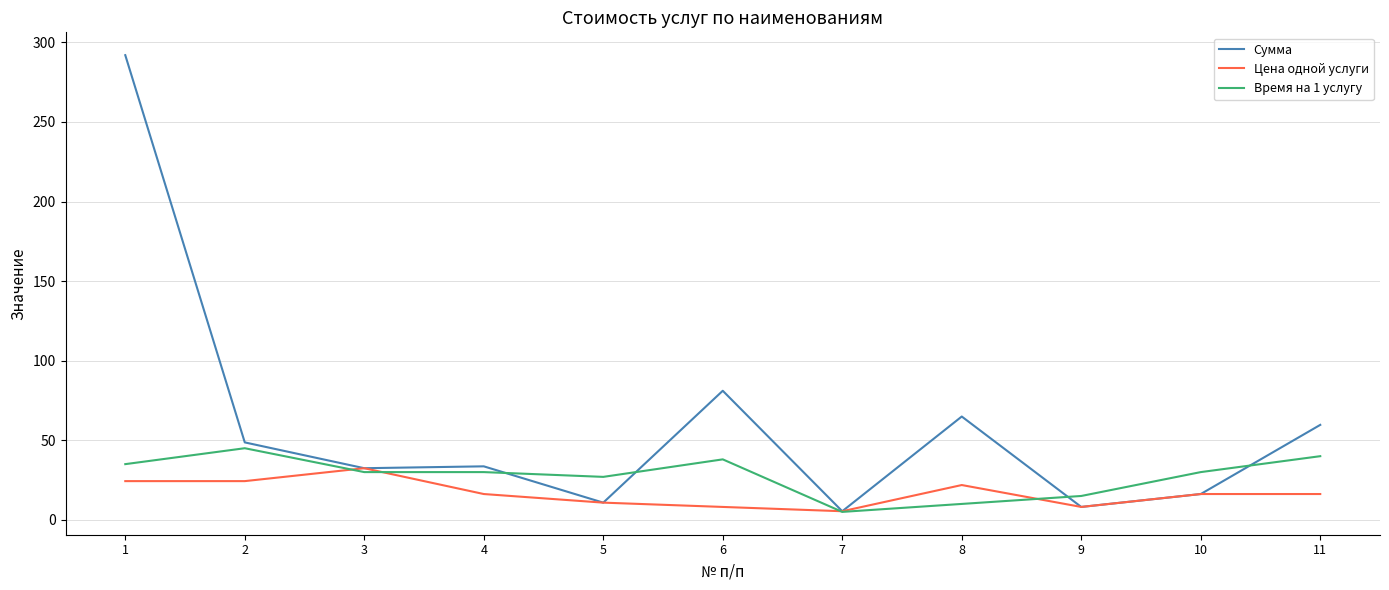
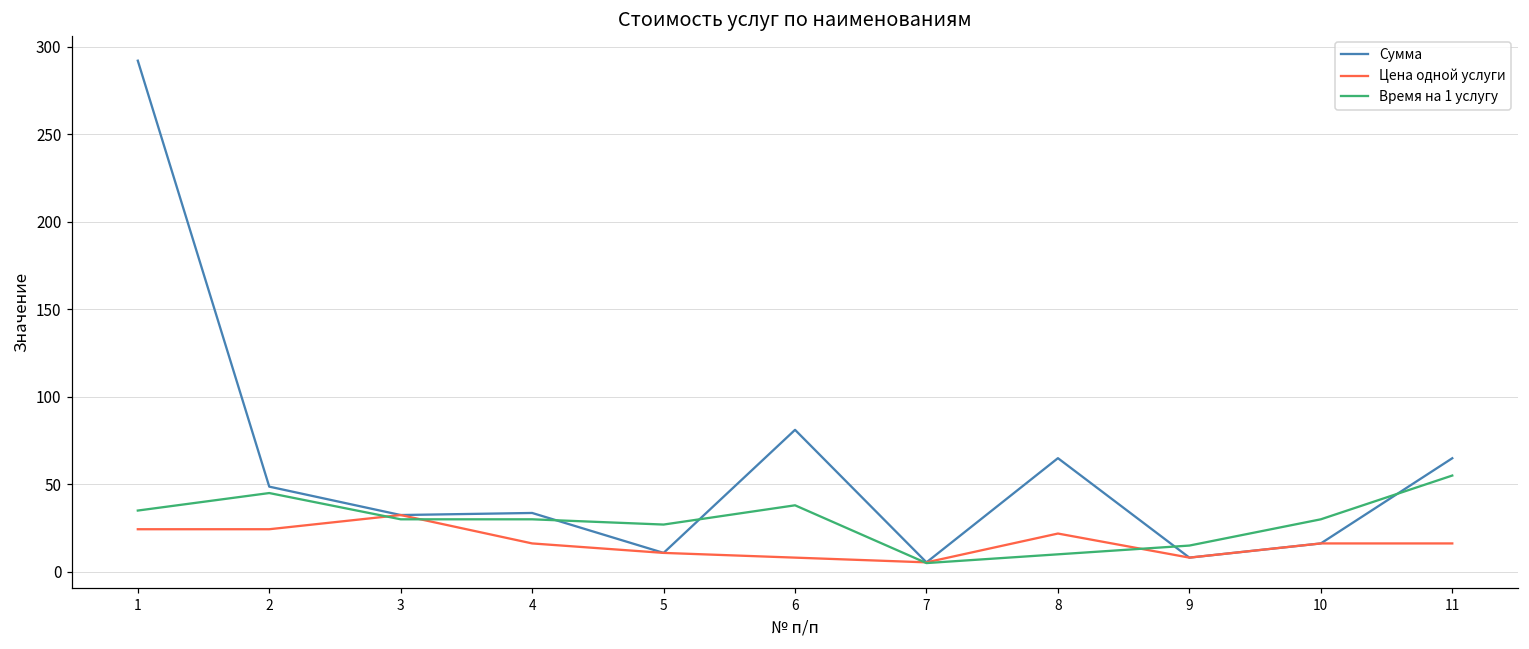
  {
    "Сумма": {
      "1": 292,
      "2": 49,
      "4": 34,
      "6": 81,
      "8": 65,
-     "11": 60
+     "11": 65
    },
    "Цена одной услуги": {
      "1": 24,
      "2": 24,
      "4": 16,
      "6": 8,
      "8": 22,
      "11": 16
    },
    "Время на 1 услугу": {
      "1": 35,
      "2": 45,
      "3": 30,
      "4": 30,
      "5": 27,
      "6": 38,
      "8": 10,
      "9": 15,
      "10": 30,
-     "11": 40
+     "11": 55
    }
  }
